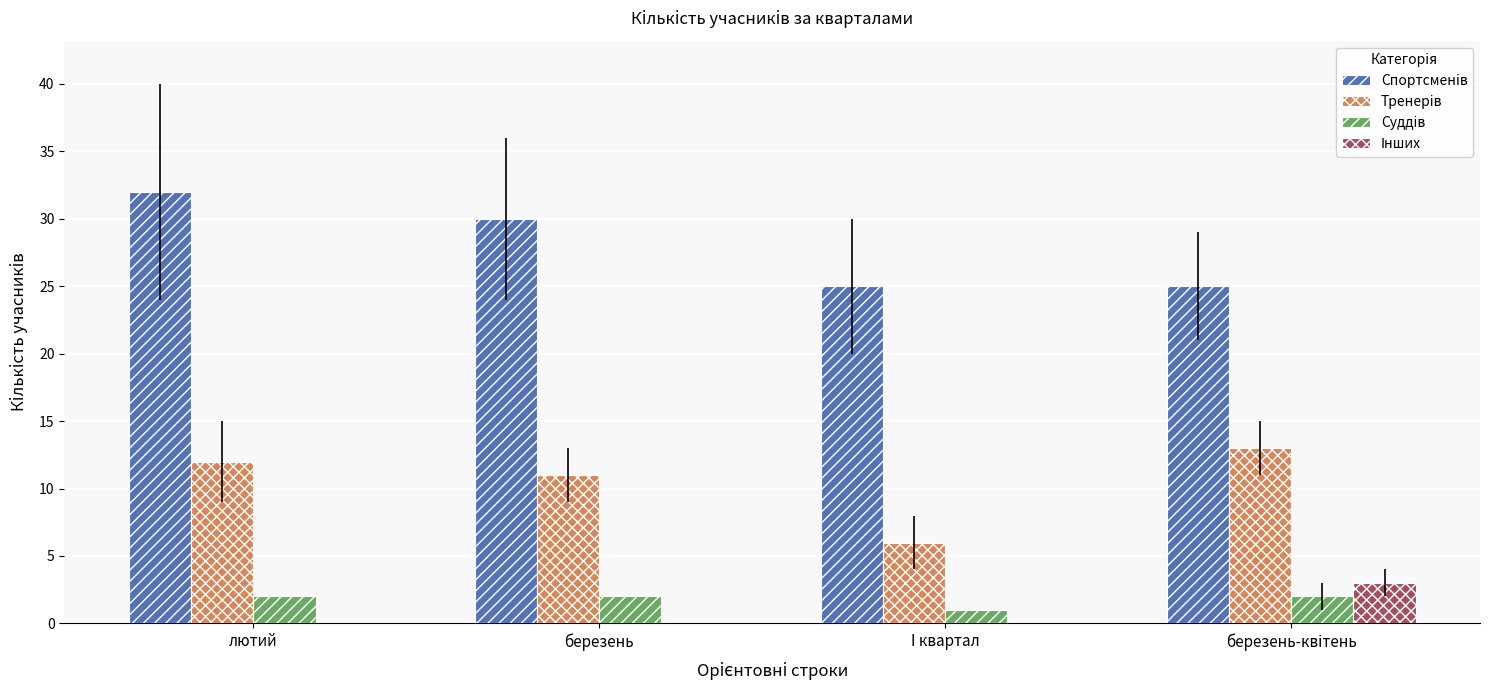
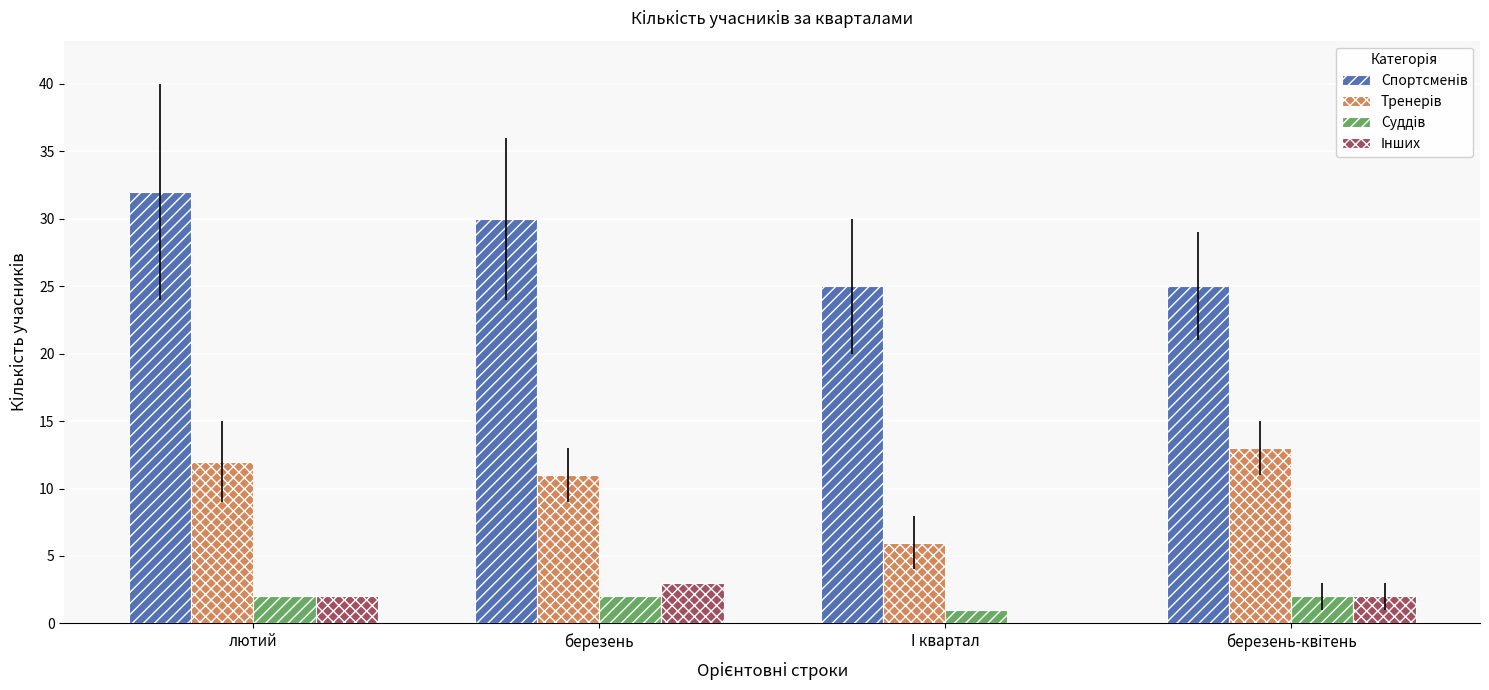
  {
    "Спортсменів": {
      "лютий": 32,
      "березень": 30,
      "І квартал": 25,
      "березень-квітень": 25
    },
    "Тренерів": {
      "лютий": 12,
      "березень": 11,
      "І квартал": 6,
      "березень-квітень": 13
    },
    "Суддів": {
      "лютий": 2,
      "березень": 2,
      "І квартал": 1,
      "березень-квітень": 2
    },
    "Інших": {
-     "лютий": 0,
-     "березень": 0,
+     "лютий": 2,
+     "березень": 3,
      "І квартал": 0,
-     "березень-квітень": 3
+     "березень-квітень": 2
    }
  }
